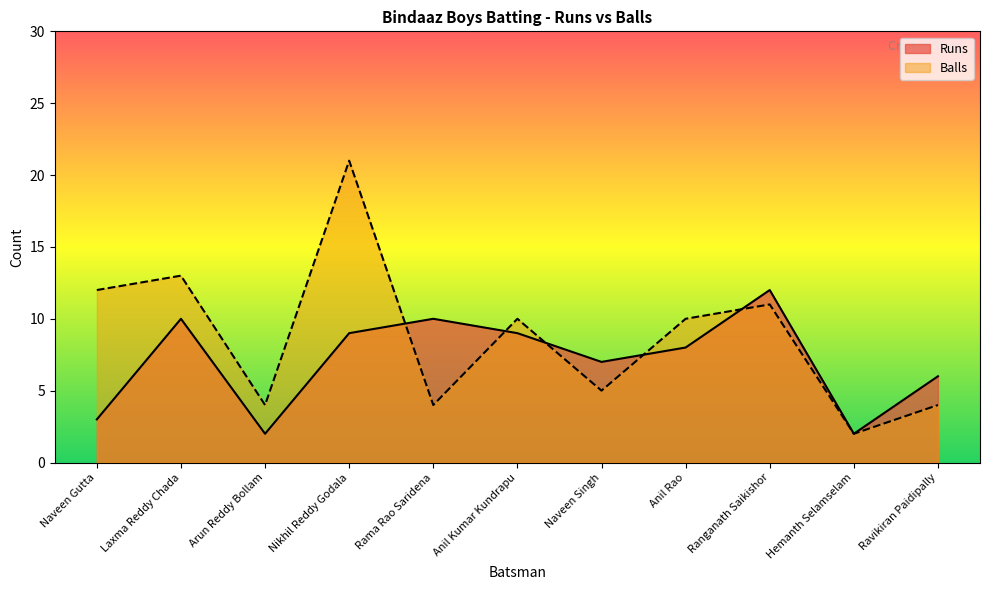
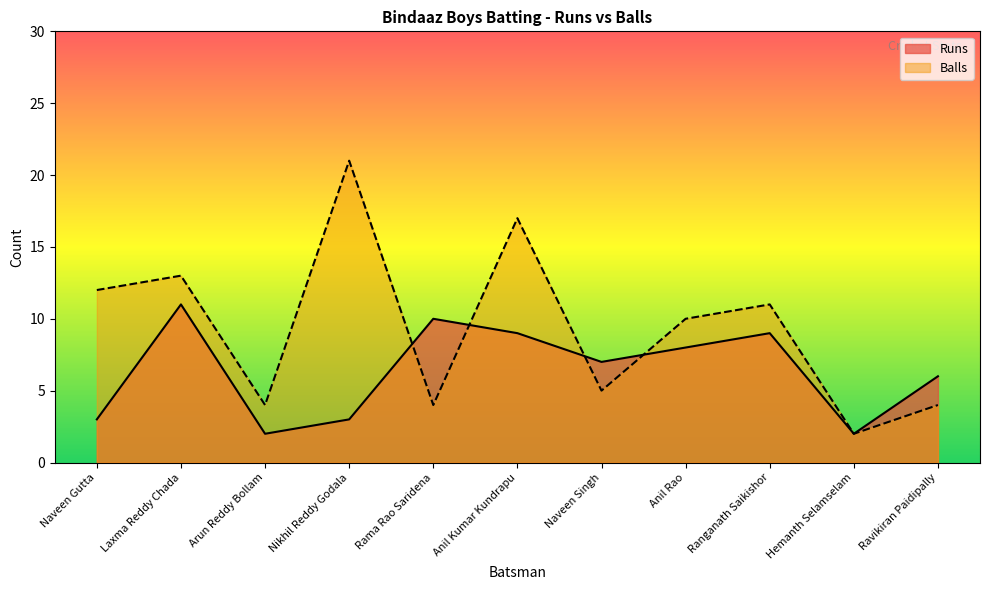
  {
    "Runs": {
      "Naveen Gutta": 3,
-     "Laxma Reddy Chada": 10,
+     "Laxma Reddy Chada": 11,
      "Arun Reddy Bollam": 2,
-     "Nikhil Reddy Godala": 9,
+     "Nikhil Reddy Godala": 3,
      "Rama Rao Saridena": 10,
      "Anil Kumar Kundrapu": 9,
      "Naveen Singh": 7,
      "Anil Rao": 8,
-     "Ranganath Saikishor": 12,
+     "Ranganath Saikishor": 9,
      "Ravikiran Paidipally": 6
    },
    "Balls": {
      "Naveen Gutta": 12,
      "Laxma Reddy Chada": 13,
      "Arun Reddy Bollam": 4,
      "Nikhil Reddy Godala": 21,
      "Rama Rao Saridena": 4,
-     "Anil Kumar Kundrapu": 10,
+     "Anil Kumar Kundrapu": 17,
      "Naveen Singh": 5,
      "Anil Rao": 10,
      "Ranganath Saikishor": 11,
      "Ravikiran Paidipally": 4
    }
  }
